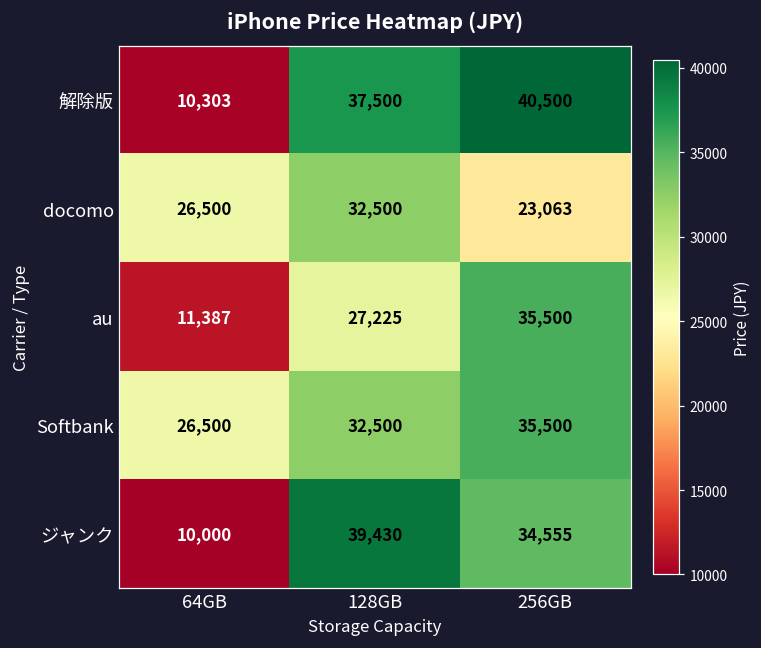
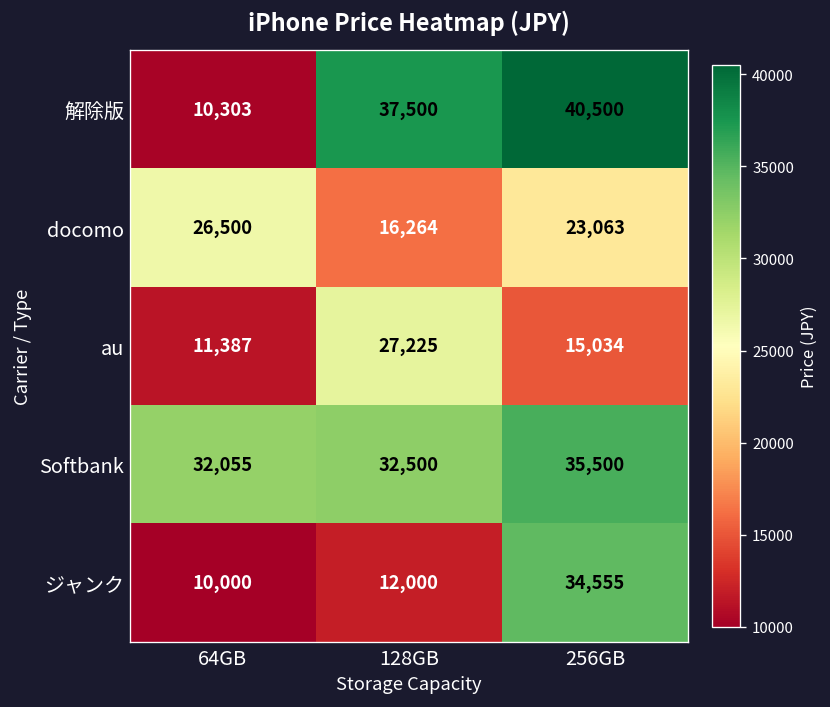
  {
    "解除版": {
      "64GB": "10,303",
      "128GB": "37,500",
      "256GB": "40,500"
    },
    "docomo": {
      "64GB": "26,500",
-     "128GB": "32,500",
+     "128GB": "16,264",
      "256GB": "23,063"
    },
    "au": {
      "64GB": "11,387",
      "128GB": "27,225",
-     "256GB": "35,500"
+     "256GB": "15,034"
    },
    "Softbank": {
-     "64GB": "26,500",
+     "64GB": "32,055",
      "128GB": "32,500",
      "256GB": "35,500"
    },
    "ジャンク": {
      "64GB": "10,000",
-     "128GB": "39,430",
+     "128GB": "12,000",
      "256GB": "34,555"
    }
  }
